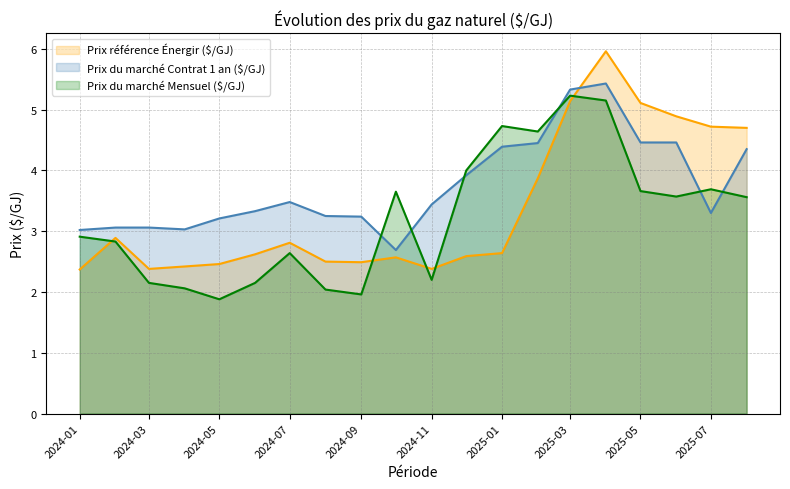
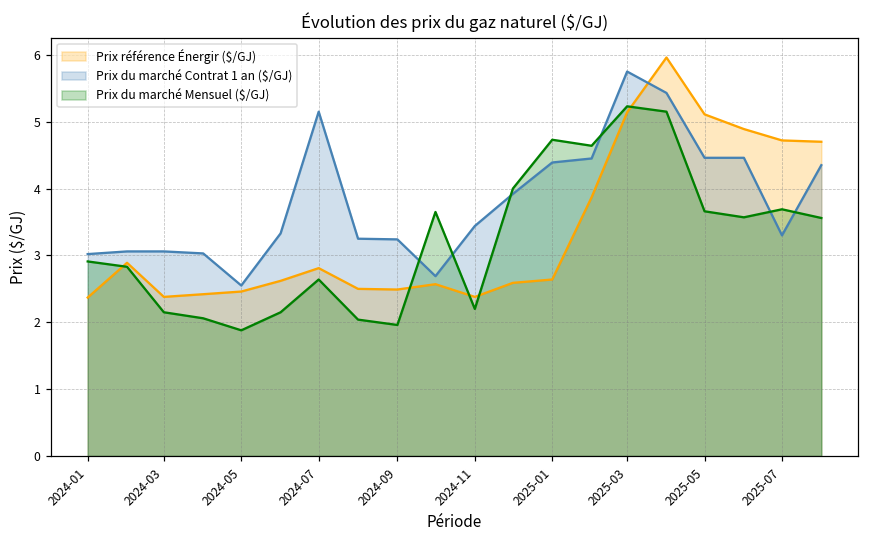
  {
    "Prix référence Énergir ($/GJ)": {
      "2024-01": 2.4,
      "2024-03": 2.4,
      "2024-05": 2.5,
      "2024-07": 2.8,
      "2024-09": 2.5,
      "2024-11": 2.4,
      "2025-01": 2.6,
      "2025-03": 5.1,
      "2025-05": 5.1,
      "2025-07": 4.7
    },
    "Prix du marché Contrat 1 an ($/GJ)": {
      "2024-01": 3.0,
      "2024-03": 3.1,
-     "2024-05": 3.2,
-     "2024-07": 3.5,
+     "2024-05": 2.6,
+     "2024-07": 5.2,
      "2024-09": 3.2,
      "2024-11": 3.4,
      "2025-01": 4.4,
-     "2025-03": 5.3,
+     "2025-03": 5.8,
      "2025-05": 4.5,
      "2025-07": 3.3
    },
    "Prix du marché Mensuel ($/GJ)": {
      "2024-01": 2.9,
      "2024-03": 2.2,
      "2024-05": 1.9,
      "2024-07": 2.6,
      "2024-09": 2.0,
      "2024-11": 2.2,
      "2025-01": 4.7,
      "2025-03": 5.2,
      "2025-05": 3.7,
      "2025-07": 3.7
    }
  }
